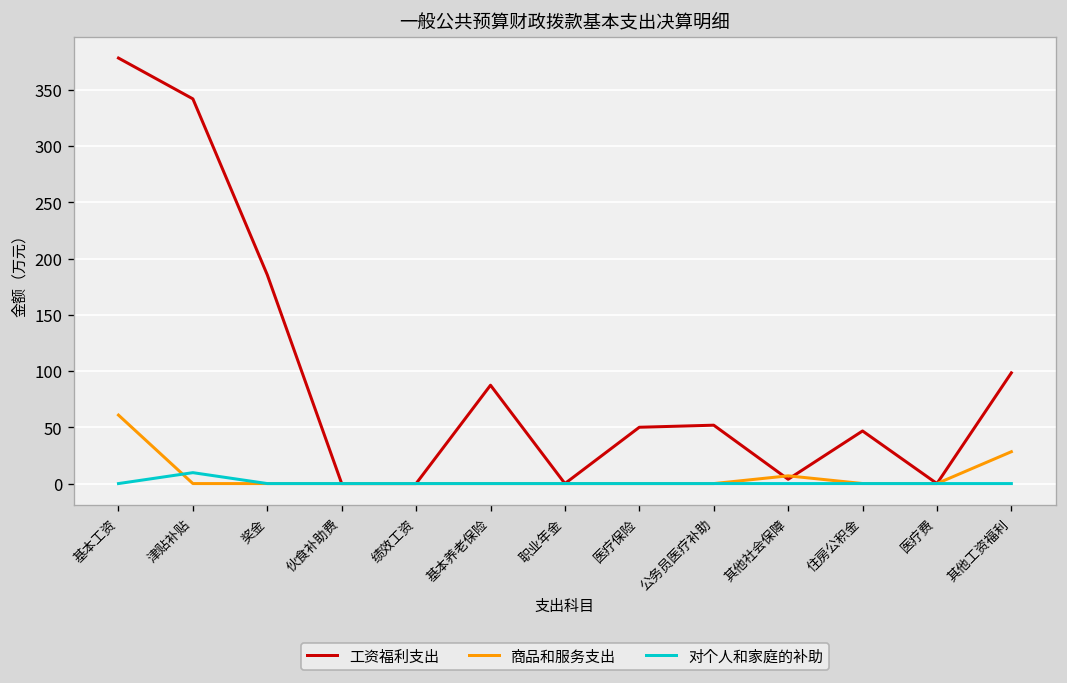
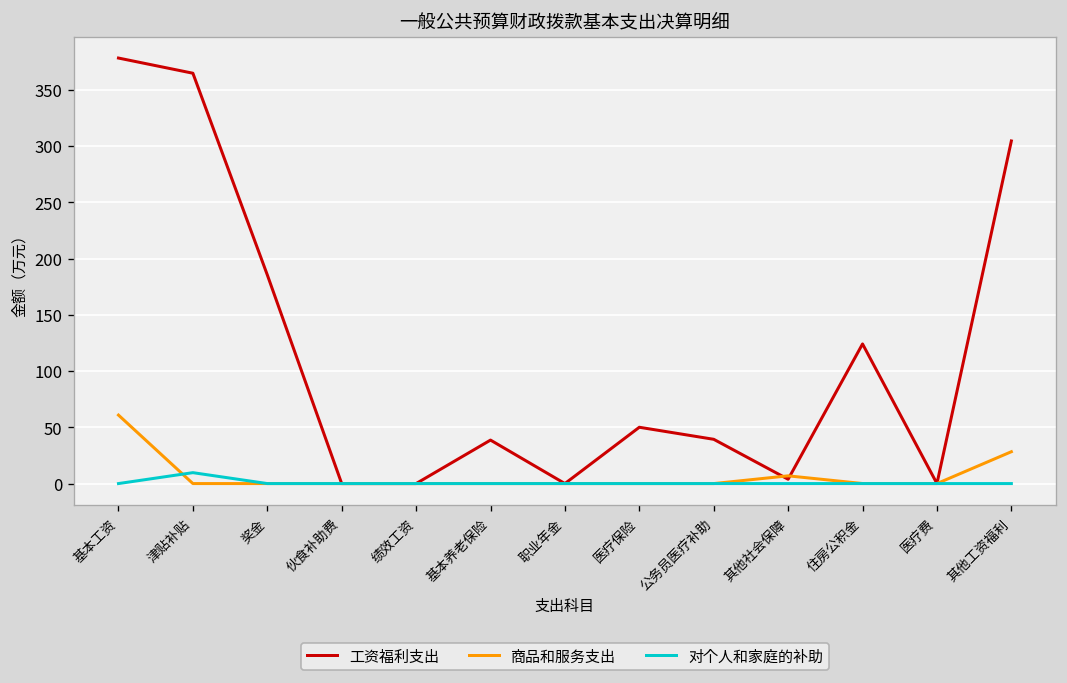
  {
    "工资福利支出": {
      "基本工资": 380,
-     "津贴补贴": 340,
+     "津贴补贴": 360,
      "奖金": 190,
-     "基本养老保险": 90,
+     "基本养老保险": 40,
      "医疗保险": 50,
-     "公务员医疗补助": 50,
+     "公务员医疗补助": 40,
      "其他社会保障": 0,
-     "住房公积金": 50,
-     "其他工资福利": 100
+     "住房公积金": 120,
+     "其他工资福利": 300
    },
    "商品和服务支出": {
      "基本工资": 60,
      "津贴补贴": 0,
      "其他社会保障": 10,
      "其他工资福利": 30
    },
    "对个人和家庭的补助": {
      "基本工资": 0,
      "津贴补贴": 10,
      "其他社会保障": 0,
      "其他工资福利": 0
    }
  }
